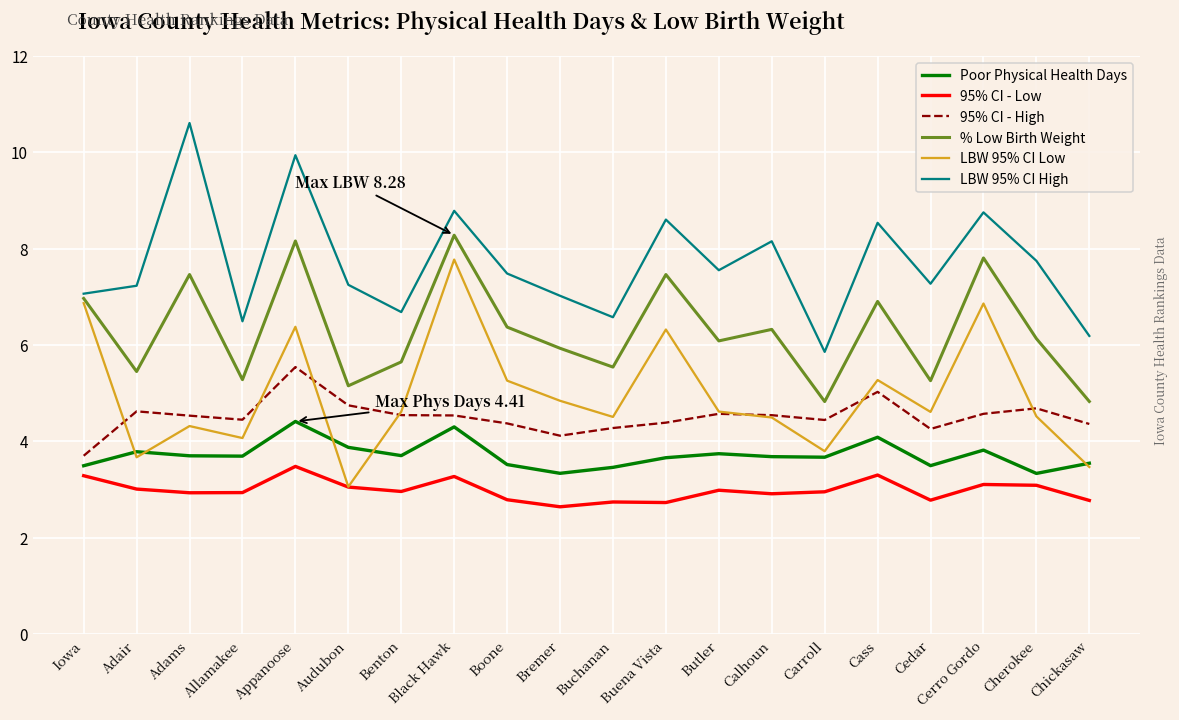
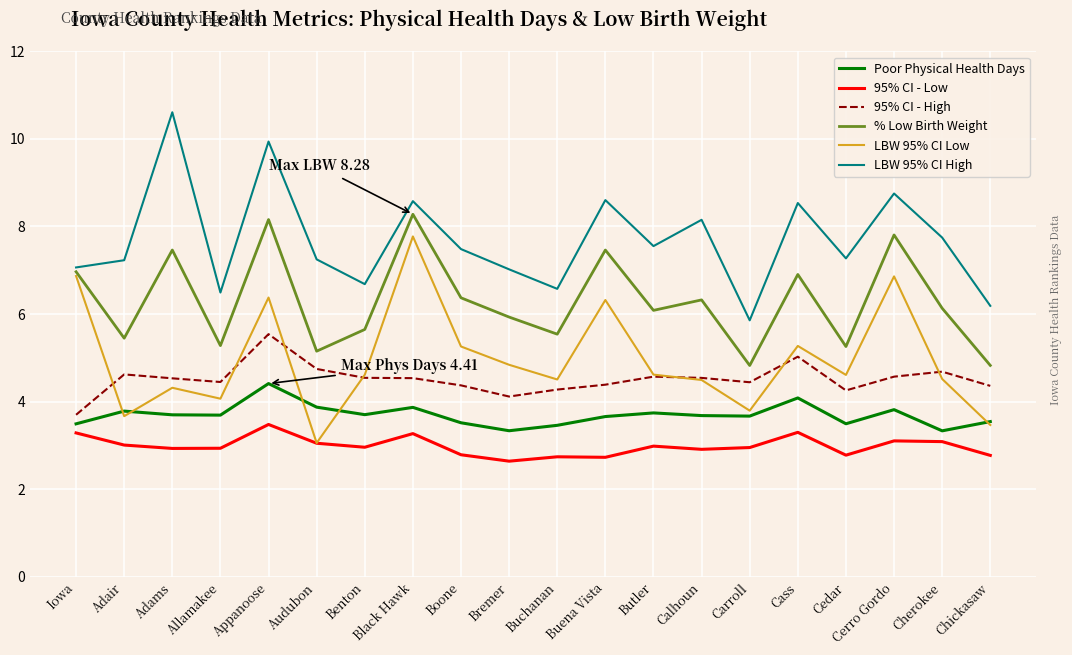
  {
    "Poor Physical Health Days": {
      "Iowa": 3.5,
      "Adair": 3.8,
      "Adams": 3.7,
      "Allamakee": 3.7,
      "Appanoose": 4.4,
      "Audubon": 3.9,
      "Benton": 3.7,
-     "Black Hawk": 4.3,
+     "Black Hawk": 3.9,
      "Boone": 3.5,
      "Bremer": 3.3,
      "Buchanan": 3.5,
      "Buena Vista": 3.7,
      "Butler": 3.7,
      "Calhoun": 3.7,
      "Carroll": 3.7,
      "Cass": 4.1,
      "Cedar": 3.5,
      "Cerro Gordo": 3.8,
      "Cherokee": 3.3,
      "Chickasaw": 3.5
    },
    "95% CI - Low": {
      "Iowa": 3.3,
      "Adair": 3.0,
      "Adams": 2.9,
      "Allamakee": 2.9,
      "Appanoose": 3.5,
      "Benton": 3.0,
      "Black Hawk": 3.3,
      "Boone": 2.8,
      "Bremer": 2.6,
      "Buchanan": 2.7,
      "Buena Vista": 2.7,
      "Butler": 3.0,
      "Calhoun": 2.9,
      "Carroll": 3.0,
      "Cass": 3.3,
      "Cedar": 2.8,
      "Cerro Gordo": 3.1,
      "Cherokee": 3.1,
      "Chickasaw": 2.8
    },
    "95% CI - High": {
      "Iowa": 3.7,
      "Adair": 4.6,
      "Adams": 4.5,
      "Allamakee": 4.4,
      "Appanoose": 5.5,
      "Bremer": 4.1,
      "Buchanan": 4.3,
      "Buena Vista": 4.4,
      "Carroll": 4.4,
      "Cass": 5.0,
      "Cedar": 4.3,
      "Cerro Gordo": 4.6,
      "Cherokee": 4.7,
      "Chickasaw": 4.4
    },
    "% Low Birth Weight": {
      "Black Hawk": 8.28
    },
    "LBW 95% CI Low": {
      "Iowa": 6.9,
      "Adair": 3.7,
      "Adams": 4.3,
      "Allamakee": 4.1,
      "Appanoose": 6.4,
      "Black Hawk": 7.8,
      "Boone": 5.3,
      "Bremer": 4.8,
      "Buchanan": 4.5,
      "Buena Vista": 6.3,
      "Carroll": 3.8,
      "Cass": 5.3,
      "Cedar": 4.6,
      "Cerro Gordo": 6.9,
      "Cherokee": 4.5,
      "Chickasaw": 3.5
    },
    "LBW 95% CI High": {
      "Iowa": 7.1,
      "Adair": 7.2,
      "Adams": 10.6,
      "Allamakee": 6.5,
      "Appanoose": 9.9,
      "Audubon": 7.2,
      "Benton": 6.7,
-     "Black Hawk": 8.8,
+     "Black Hawk": 8.6,
      "Boone": 7.5,
      "Bremer": 7.0,
      "Buchanan": 6.6,
      "Buena Vista": 8.6,
      "Butler": 7.6,
      "Calhoun": 8.2,
      "Carroll": 5.9,
      "Cass": 8.5,
      "Cedar": 7.3,
      "Cerro Gordo": 8.8,
      "Cherokee": 7.7,
      "Chickasaw": 6.2
    }
  }
